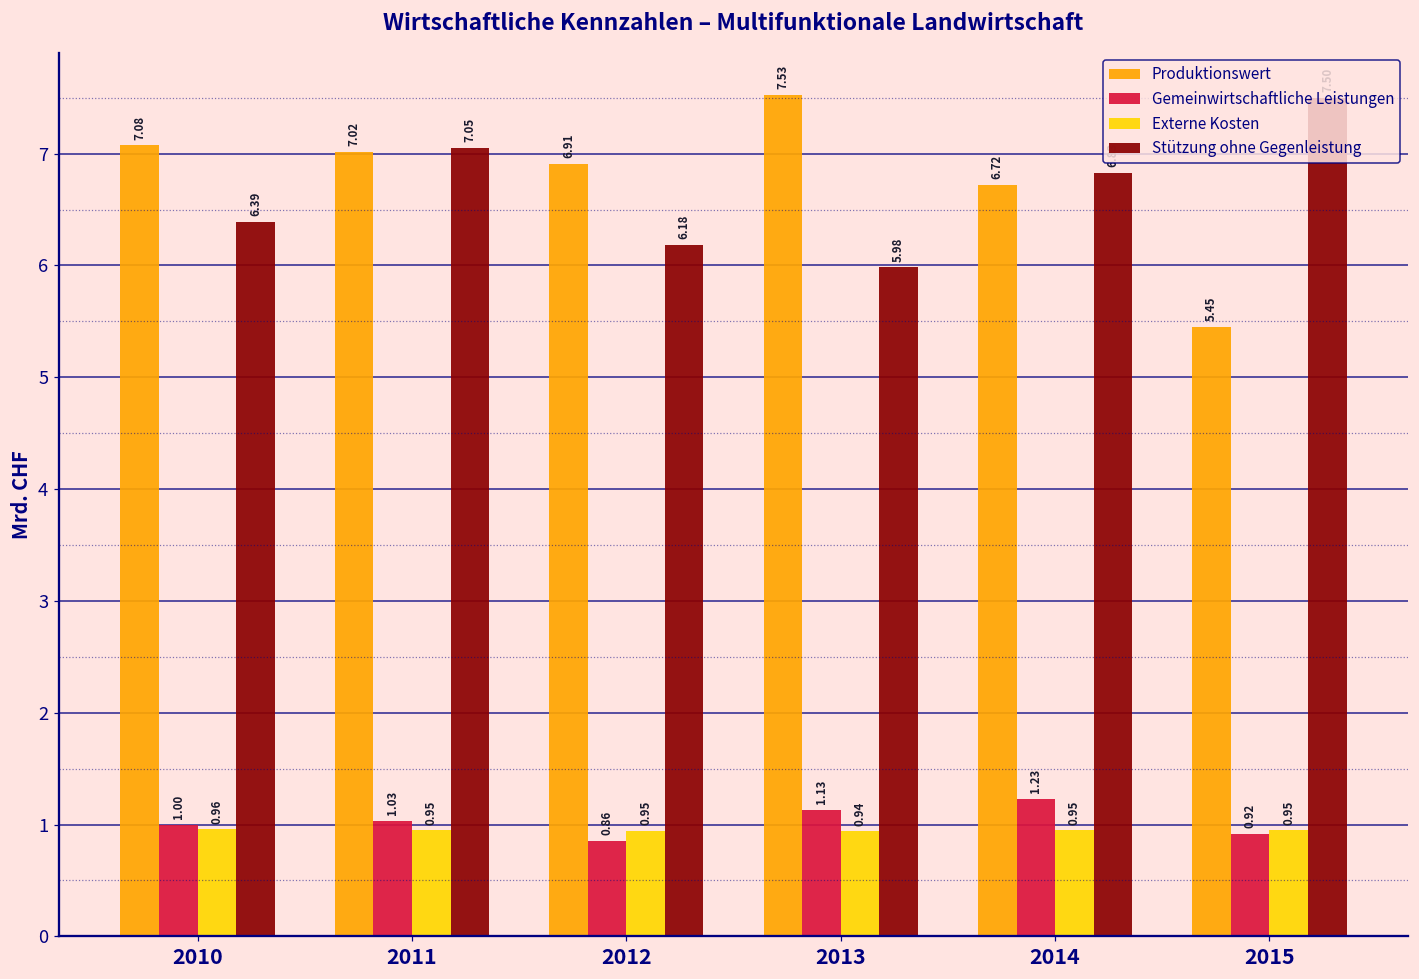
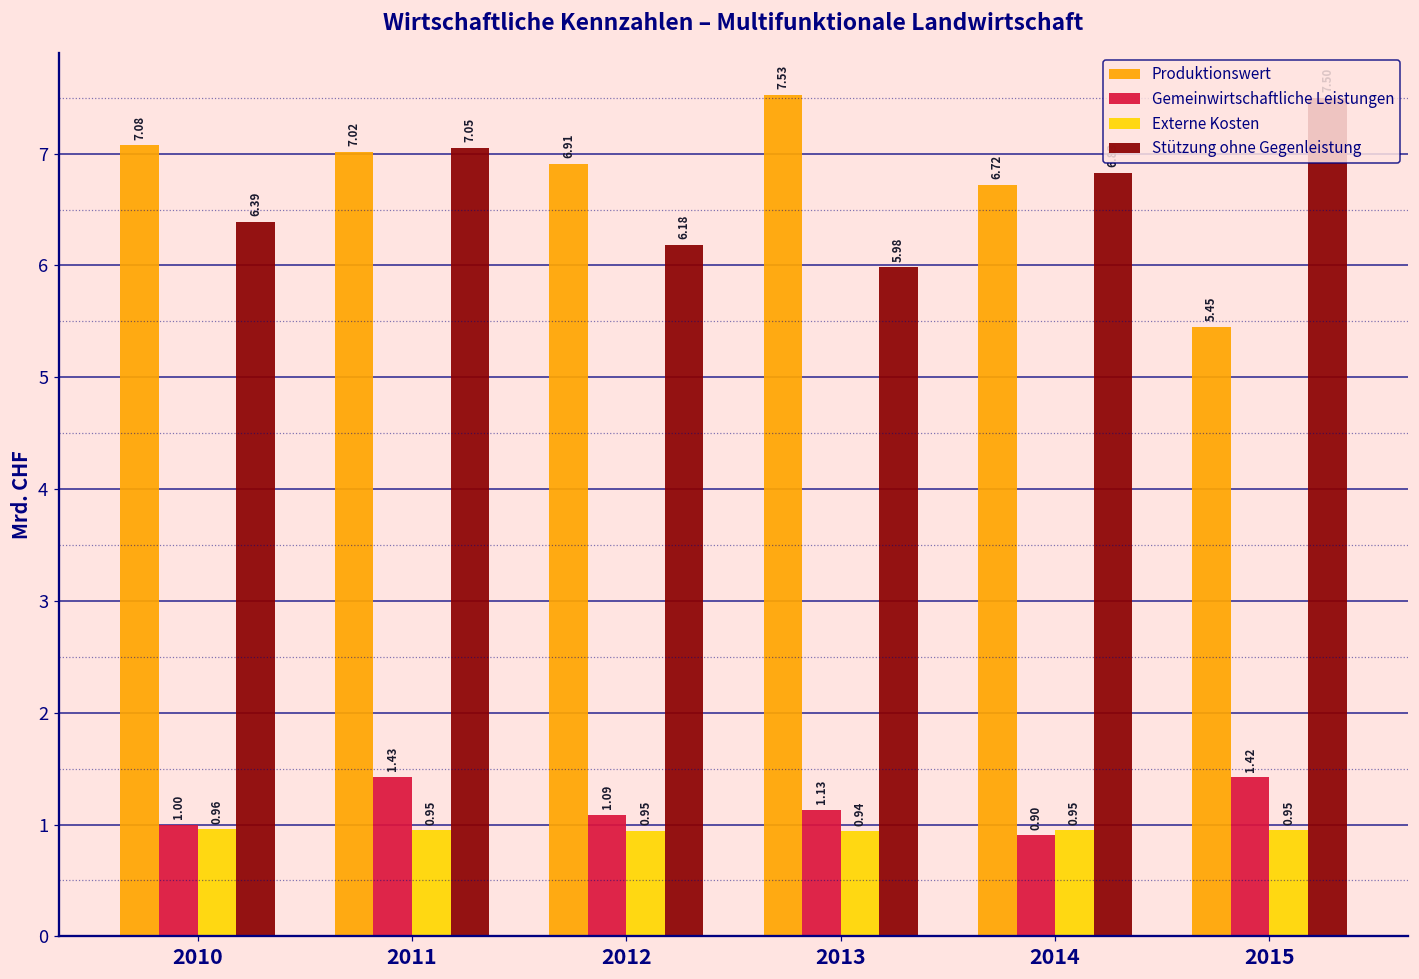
  {
    "Gemeinwirtschaftliche Leistungen": {
      "2010": 1.00,
-     "2011": 1.03,
-     "2012": 0.86,
+     "2011": 1.43,
+     "2012": 1.09,
      "2013": 1.13,
-     "2014": 1.23,
-     "2015": 0.92
+     "2014": 0.90,
+     "2015": 1.42
    },
    "Stützung ohne Gegenleistung": {
      "2010": 6.39,
      "2011": 7.05,
      "2012": 6.18,
      "2013": 5.98
    }
  }
